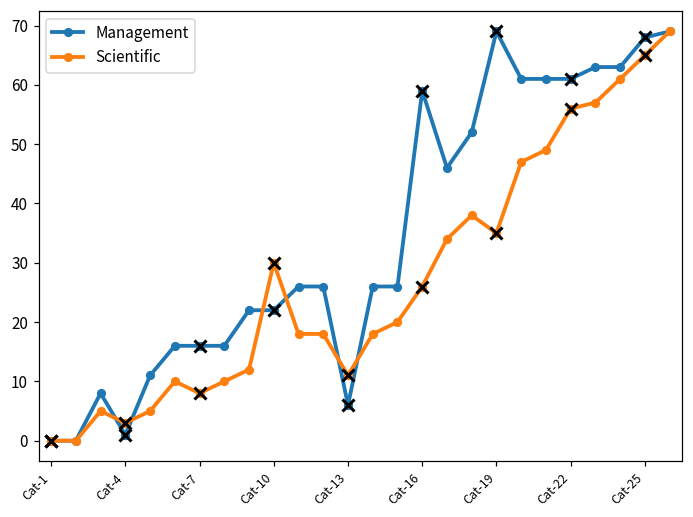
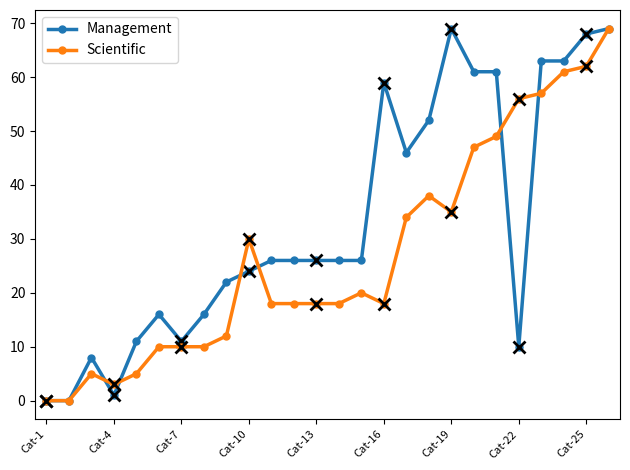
  {
    "Management": {
-     "Cat-7": 16,
-     "Cat-10": 22,
-     "Cat-13": 6,
-     "Cat-22": 61
+     "Cat-7": 11,
+     "Cat-10": 24,
+     "Cat-13": 26,
+     "Cat-22": 10
    },
    "Scientific": {
-     "Cat-7": 8,
-     "Cat-13": 11,
-     "Cat-16": 26,
-     "Cat-25": 65
+     "Cat-7": 10,
+     "Cat-13": 18,
+     "Cat-16": 18,
+     "Cat-25": 62
    }
  }
